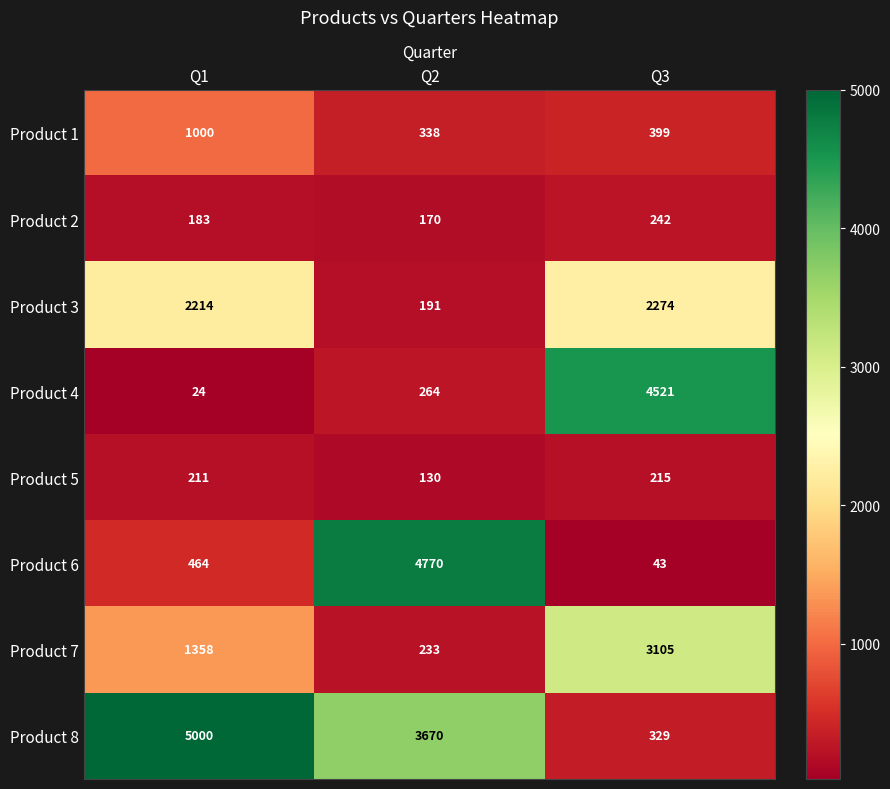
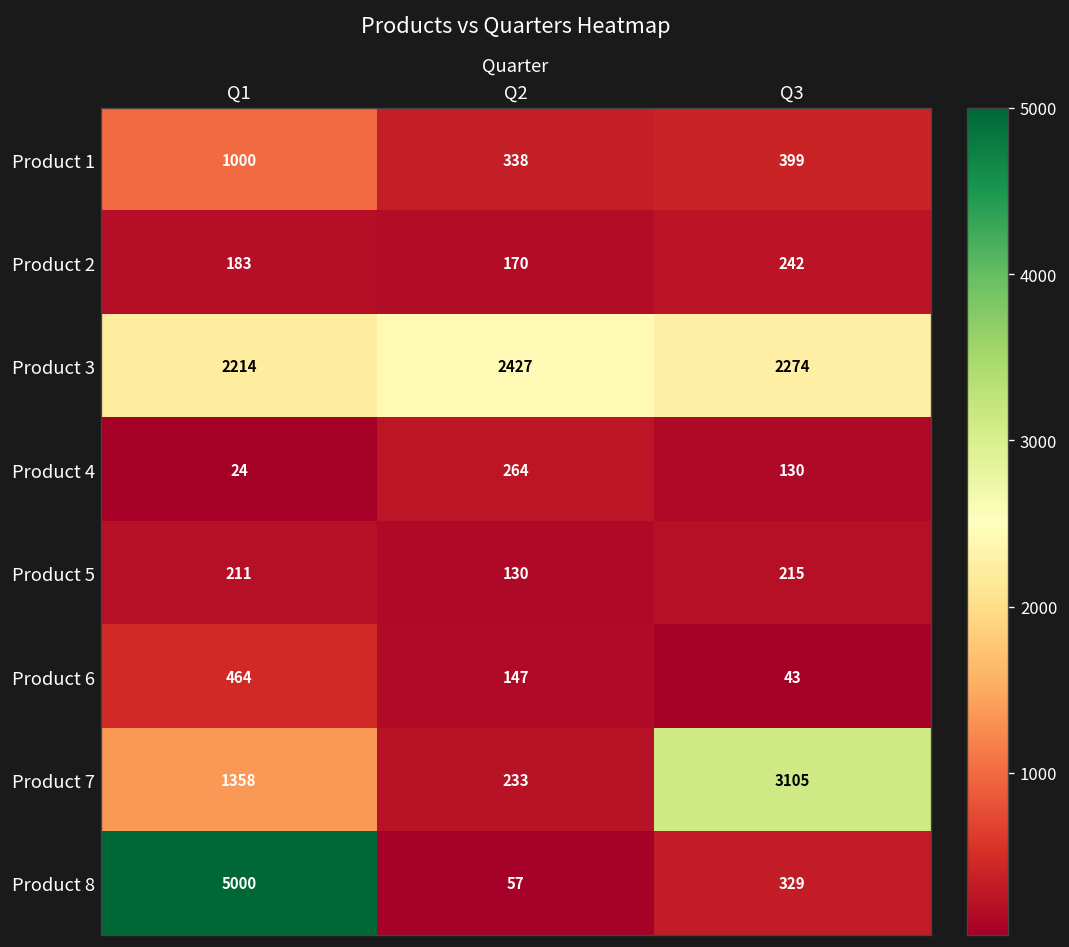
  {
    "Product 1": {
      "Q1": 1000,
      "Q2": 338,
      "Q3": 399
    },
    "Product 2": {
      "Q1": 183,
      "Q2": 170,
      "Q3": 242
    },
    "Product 3": {
      "Q1": 2214,
-     "Q2": 191,
+     "Q2": 2427,
      "Q3": 2274
    },
    "Product 4": {
      "Q1": 24,
      "Q2": 264,
-     "Q3": 4521
+     "Q3": 130
    },
    "Product 5": {
      "Q1": 211,
      "Q2": 130,
      "Q3": 215
    },
    "Product 6": {
      "Q1": 464,
-     "Q2": 4770,
+     "Q2": 147,
      "Q3": 43
    },
    "Product 7": {
      "Q1": 1358,
      "Q2": 233,
      "Q3": 3105
    },
    "Product 8": {
      "Q1": 5000,
-     "Q2": 3670,
+     "Q2": 57,
      "Q3": 329
    }
  }
